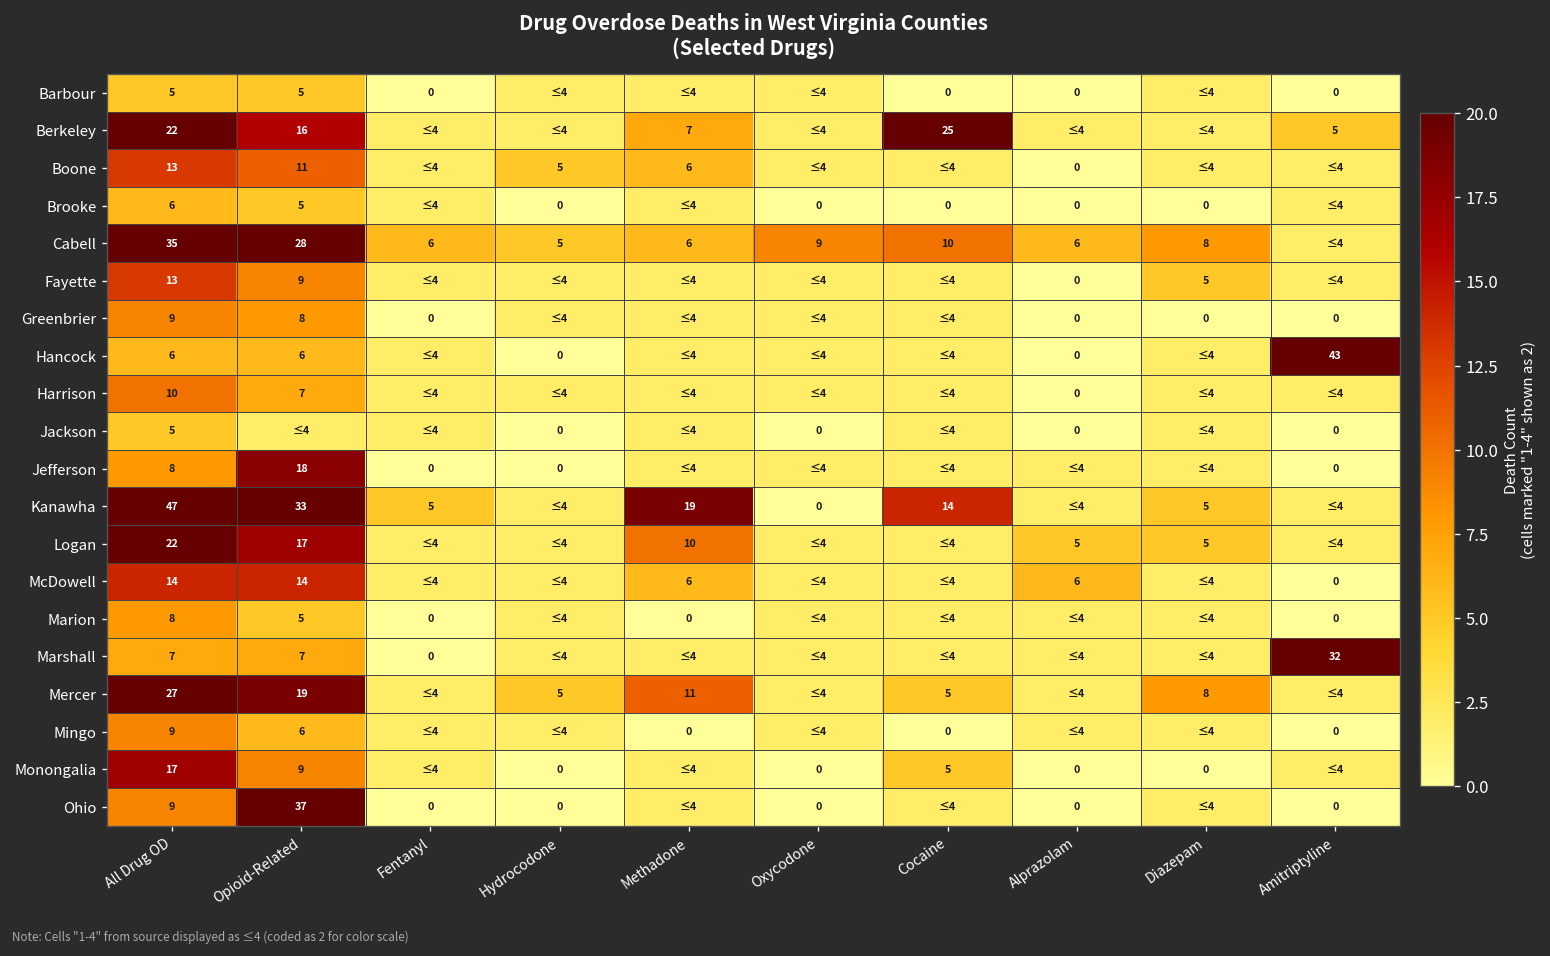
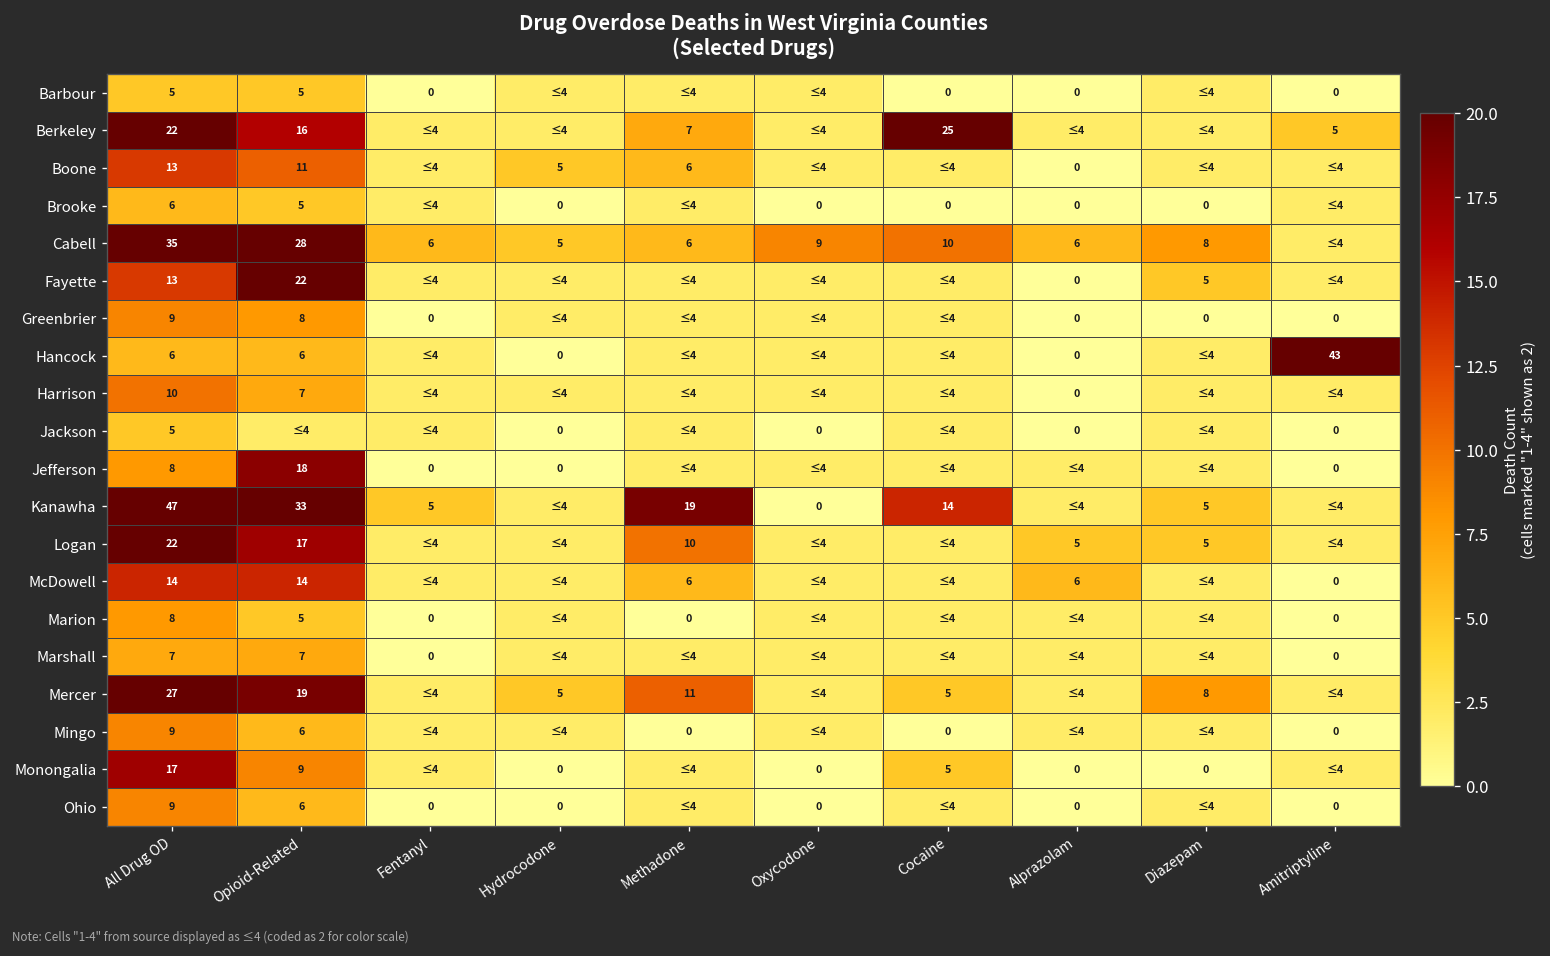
  {
    "Barbour": {
      "All Drug OD": 5,
      "Opioid-Related": 5,
      "Fentanyl": 0,
      "Hydrocodone": 4,
      "Methadone": 4,
      "Oxycodone": 4,
      "Cocaine": 0,
      "Alprazolam": 0,
      "Diazepam": 4,
      "Amitriptyline": 0
    },
    "Berkeley": {
      "All Drug OD": 22,
      "Opioid-Related": 16,
      "Fentanyl": 4,
      "Hydrocodone": 4,
      "Methadone": 7,
      "Oxycodone": 4,
      "Cocaine": 25,
      "Alprazolam": 4,
      "Diazepam": 4,
      "Amitriptyline": 5
    },
    "Boone": {
      "All Drug OD": 13,
      "Opioid-Related": 11,
      "Fentanyl": 4,
      "Hydrocodone": 5,
      "Methadone": 6,
      "Oxycodone": 4,
      "Cocaine": 4,
      "Alprazolam": 0,
      "Diazepam": 4,
      "Amitriptyline": 4
    },
    "Brooke": {
      "All Drug OD": 6,
      "Opioid-Related": 5,
      "Fentanyl": 4,
      "Hydrocodone": 0,
      "Methadone": 4,
      "Oxycodone": 0,
      "Cocaine": 0,
      "Alprazolam": 0,
      "Diazepam": 0,
      "Amitriptyline": 4
    },
    "Cabell": {
      "All Drug OD": 35,
      "Opioid-Related": 28,
      "Fentanyl": 6,
      "Hydrocodone": 5,
      "Methadone": 6,
      "Oxycodone": 9,
      "Cocaine": 10,
      "Alprazolam": 6,
      "Diazepam": 8,
      "Amitriptyline": 4
    },
    "Fayette": {
      "All Drug OD": 13,
-     "Opioid-Related": 9,
+     "Opioid-Related": 22,
      "Fentanyl": 4,
      "Hydrocodone": 4,
      "Methadone": 4,
      "Oxycodone": 4,
      "Cocaine": 4,
      "Alprazolam": 0,
      "Diazepam": 5,
      "Amitriptyline": 4
    },
    "Greenbrier": {
      "All Drug OD": 9,
      "Opioid-Related": 8,
      "Fentanyl": 0,
      "Hydrocodone": 4,
      "Methadone": 4,
      "Oxycodone": 4,
      "Cocaine": 4,
      "Alprazolam": 0,
      "Diazepam": 0,
      "Amitriptyline": 0
    },
    "Hancock": {
      "All Drug OD": 6,
      "Opioid-Related": 6,
      "Fentanyl": 4,
      "Hydrocodone": 0,
      "Methadone": 4,
      "Oxycodone": 4,
      "Cocaine": 4,
      "Alprazolam": 0,
      "Diazepam": 4,
      "Amitriptyline": 43
    },
    "Harrison": {
      "All Drug OD": 10,
      "Opioid-Related": 7,
      "Fentanyl": 4,
      "Hydrocodone": 4,
      "Methadone": 4,
      "Oxycodone": 4,
      "Cocaine": 4,
      "Alprazolam": 0,
      "Diazepam": 4,
      "Amitriptyline": 4
    },
    "Jackson": {
      "All Drug OD": 5,
      "Opioid-Related": 4,
      "Fentanyl": 4,
      "Hydrocodone": 0,
      "Methadone": 4,
      "Oxycodone": 0,
      "Cocaine": 4,
      "Alprazolam": 0,
      "Diazepam": 4,
      "Amitriptyline": 0
    },
    "Jefferson": {
      "All Drug OD": 8,
      "Opioid-Related": 18,
      "Fentanyl": 0,
      "Hydrocodone": 0,
      "Methadone": 4,
      "Oxycodone": 4,
      "Cocaine": 4,
      "Alprazolam": 4,
      "Diazepam": 4,
      "Amitriptyline": 0
    },
    "Kanawha": {
      "All Drug OD": 47,
      "Opioid-Related": 33,
      "Fentanyl": 5,
      "Hydrocodone": 4,
      "Methadone": 19,
      "Oxycodone": 0,
      "Cocaine": 14,
      "Alprazolam": 4,
      "Diazepam": 5,
      "Amitriptyline": 4
    },
    "Logan": {
      "All Drug OD": 22,
      "Opioid-Related": 17,
      "Fentanyl": 4,
      "Hydrocodone": 4,
      "Methadone": 10,
      "Oxycodone": 4,
      "Cocaine": 4,
      "Alprazolam": 5,
      "Diazepam": 5,
      "Amitriptyline": 4
    },
    "McDowell": {
      "All Drug OD": 14,
      "Opioid-Related": 14,
      "Fentanyl": 4,
      "Hydrocodone": 4,
      "Methadone": 6,
      "Oxycodone": 4,
      "Cocaine": 4,
      "Alprazolam": 6,
      "Diazepam": 4,
      "Amitriptyline": 0
    },
    "Marion": {
      "All Drug OD": 8,
      "Opioid-Related": 5,
      "Fentanyl": 0,
      "Hydrocodone": 4,
      "Methadone": 0,
      "Oxycodone": 4,
      "Cocaine": 4,
      "Alprazolam": 4,
      "Diazepam": 4,
      "Amitriptyline": 0
    },
    "Marshall": {
      "All Drug OD": 7,
      "Opioid-Related": 7,
      "Fentanyl": 0,
      "Hydrocodone": 4,
      "Methadone": 4,
      "Oxycodone": 4,
      "Cocaine": 4,
      "Alprazolam": 4,
      "Diazepam": 4,
-     "Amitriptyline": 32
+     "Amitriptyline": 0
    },
    "Mercer": {
      "All Drug OD": 27,
      "Opioid-Related": 19,
      "Fentanyl": 4,
      "Hydrocodone": 5,
      "Methadone": 11,
      "Oxycodone": 4,
      "Cocaine": 5,
      "Alprazolam": 4,
      "Diazepam": 8,
      "Amitriptyline": 4
    },
    "Mingo": {
      "All Drug OD": 9,
      "Opioid-Related": 6,
      "Fentanyl": 4,
      "Hydrocodone": 4,
      "Methadone": 0,
      "Oxycodone": 4,
      "Cocaine": 0,
      "Alprazolam": 4,
      "Diazepam": 4,
      "Amitriptyline": 0
    },
    "Monongalia": {
      "All Drug OD": 17,
      "Opioid-Related": 9,
      "Fentanyl": 4,
      "Hydrocodone": 0,
      "Methadone": 4,
      "Oxycodone": 0,
      "Cocaine": 5,
      "Alprazolam": 0,
      "Diazepam": 0,
      "Amitriptyline": 4
    },
    "Ohio": {
      "All Drug OD": 9,
-     "Opioid-Related": 37,
+     "Opioid-Related": 6,
      "Fentanyl": 0,
      "Hydrocodone": 0,
      "Methadone": 4,
      "Oxycodone": 0,
      "Cocaine": 4,
      "Alprazolam": 0,
      "Diazepam": 4,
      "Amitriptyline": 0
    }
  }
